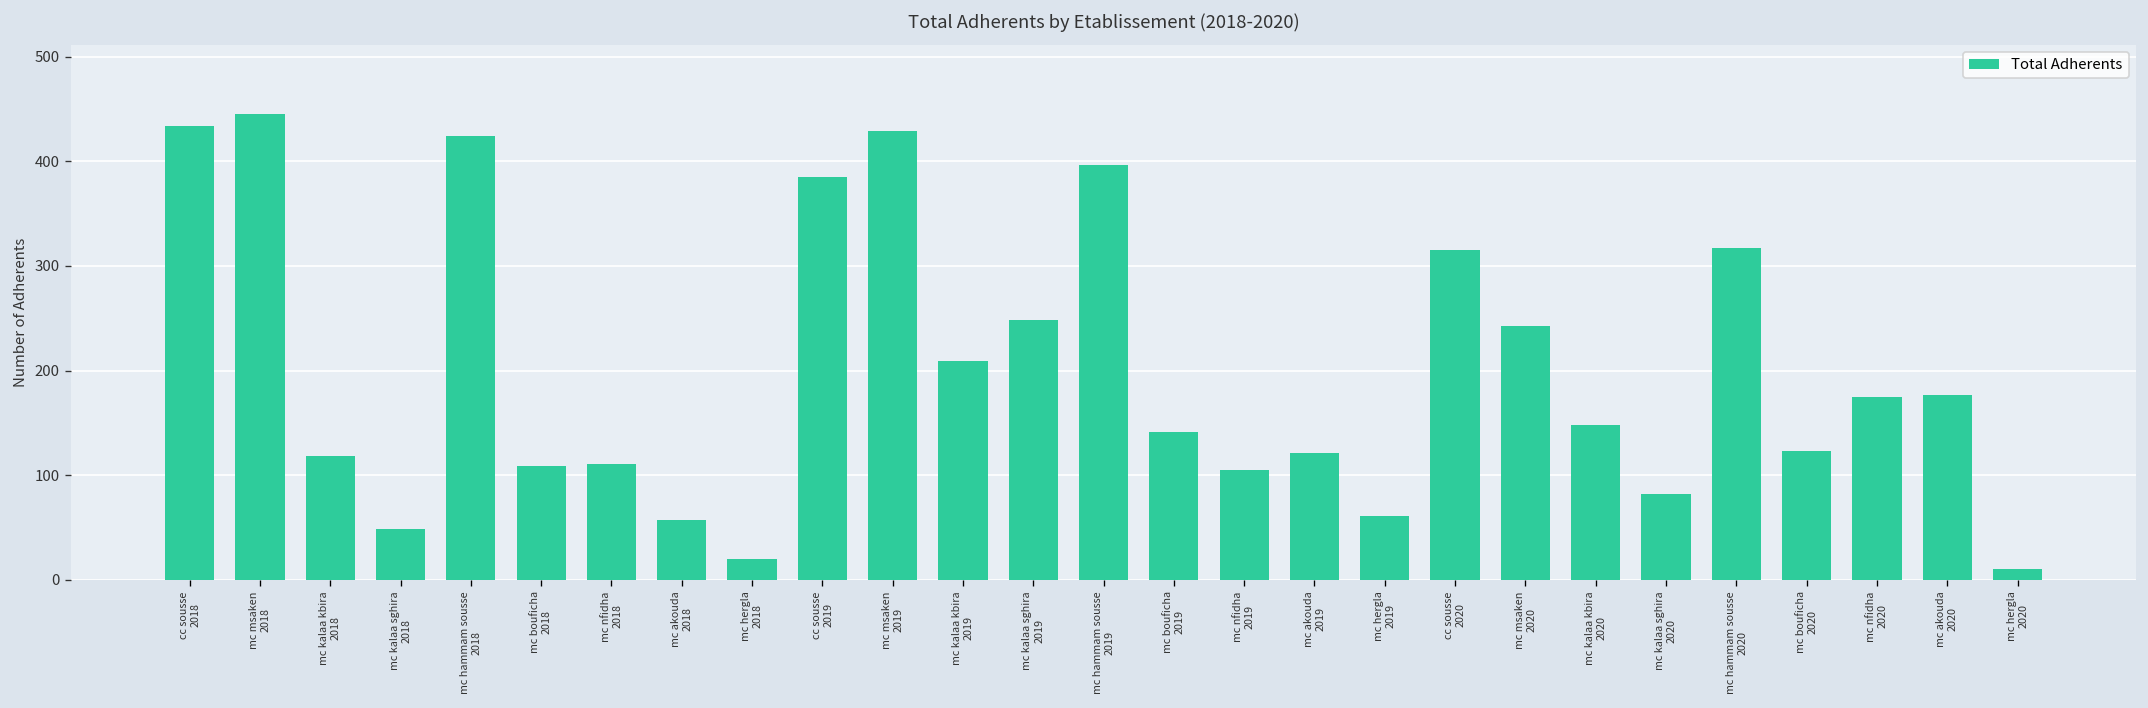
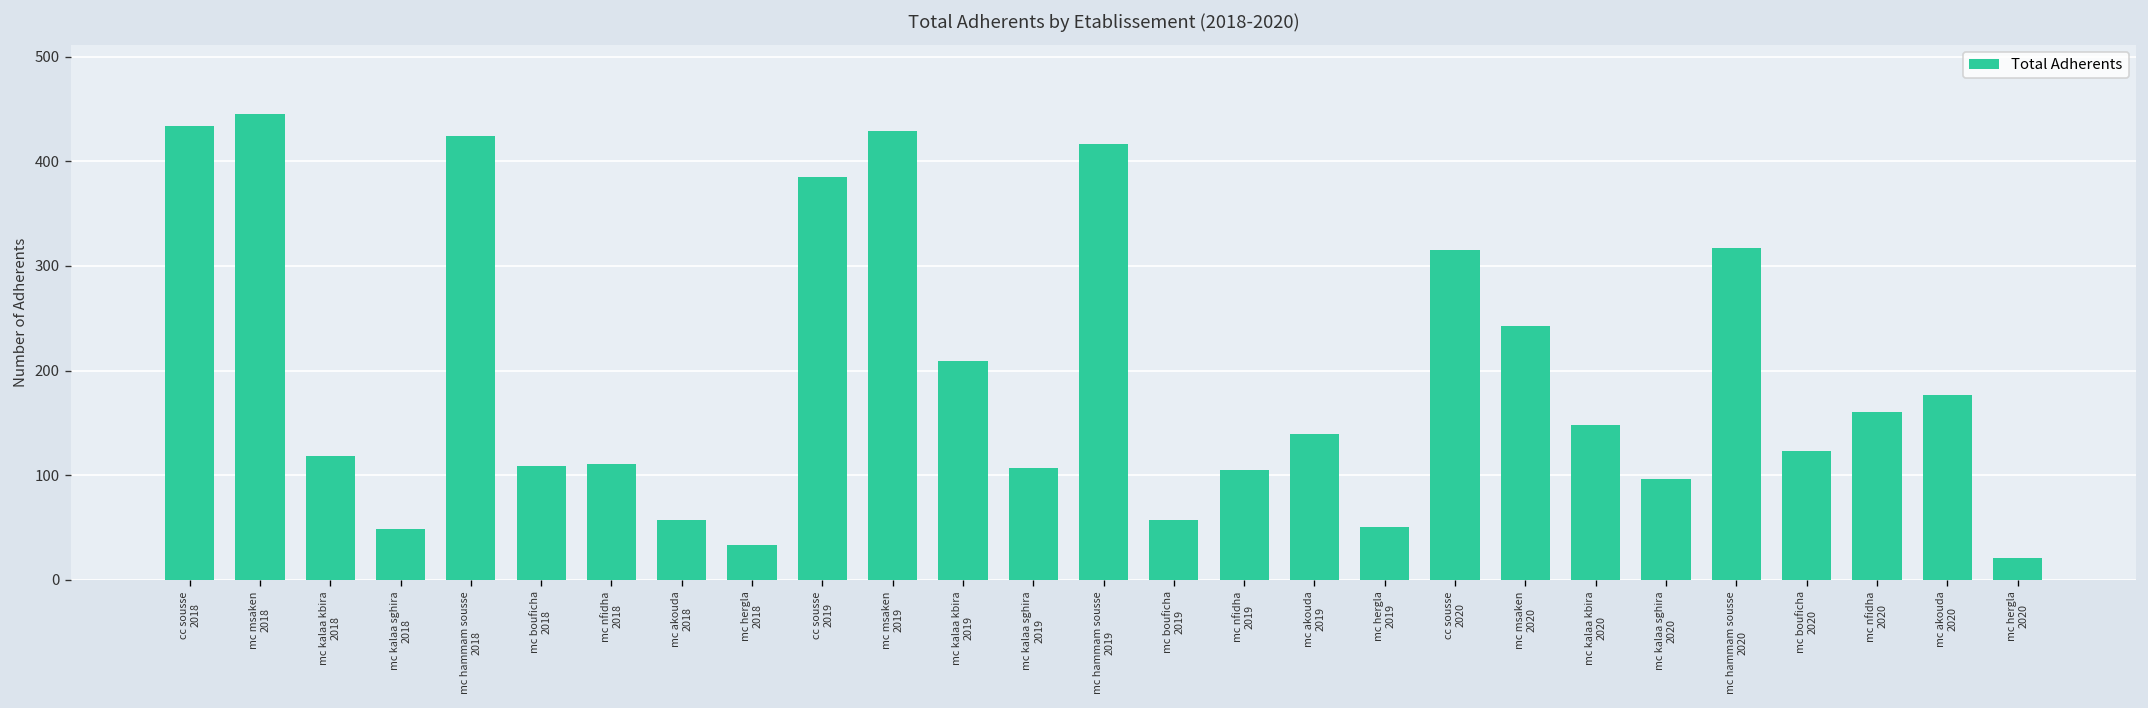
  {
    "cc sousse 2018": 430,
    "mc msaken 2018": 450,
    "mc kalaa kbira 2018": 120,
    "mc kalaa sghira 2018": 50,
    "mc hammam sousse 2018": 420,
    "mc bouficha 2018": 110,
    "mc nfidha 2018": 110,
    "mc akouda 2018": 60,
-   "mc hergla 2018": 20,
+   "mc hergla 2018": 30,
    "cc sousse 2019": 390,
    "mc msaken 2019": 430,
    "mc kalaa kbira 2019": 210,
-   "mc kalaa sghira 2019": 250,
-   "mc hammam sousse 2019": 400,
-   "mc bouficha 2019": 140,
+   "mc kalaa sghira 2019": 110,
+   "mc hammam sousse 2019": 420,
+   "mc bouficha 2019": 60,
    "mc nfidha 2019": 110,
-   "mc akouda 2019": 120,
-   "mc hergla 2019": 60,
+   "mc akouda 2019": 140,
+   "mc hergla 2019": 50,
    "cc sousse 2020": 320,
    "mc msaken 2020": 240,
    "mc kalaa kbira 2020": 150,
-   "mc kalaa sghira 2020": 80,
+   "mc kalaa sghira 2020": 100,
    "mc hammam sousse 2020": 320,
    "mc bouficha 2020": 120,
-   "mc nfidha 2020": 180,
+   "mc nfidha 2020": 160,
    "mc akouda 2020": 180,
-   "mc hergla 2020": 10
+   "mc hergla 2020": 20
  }
